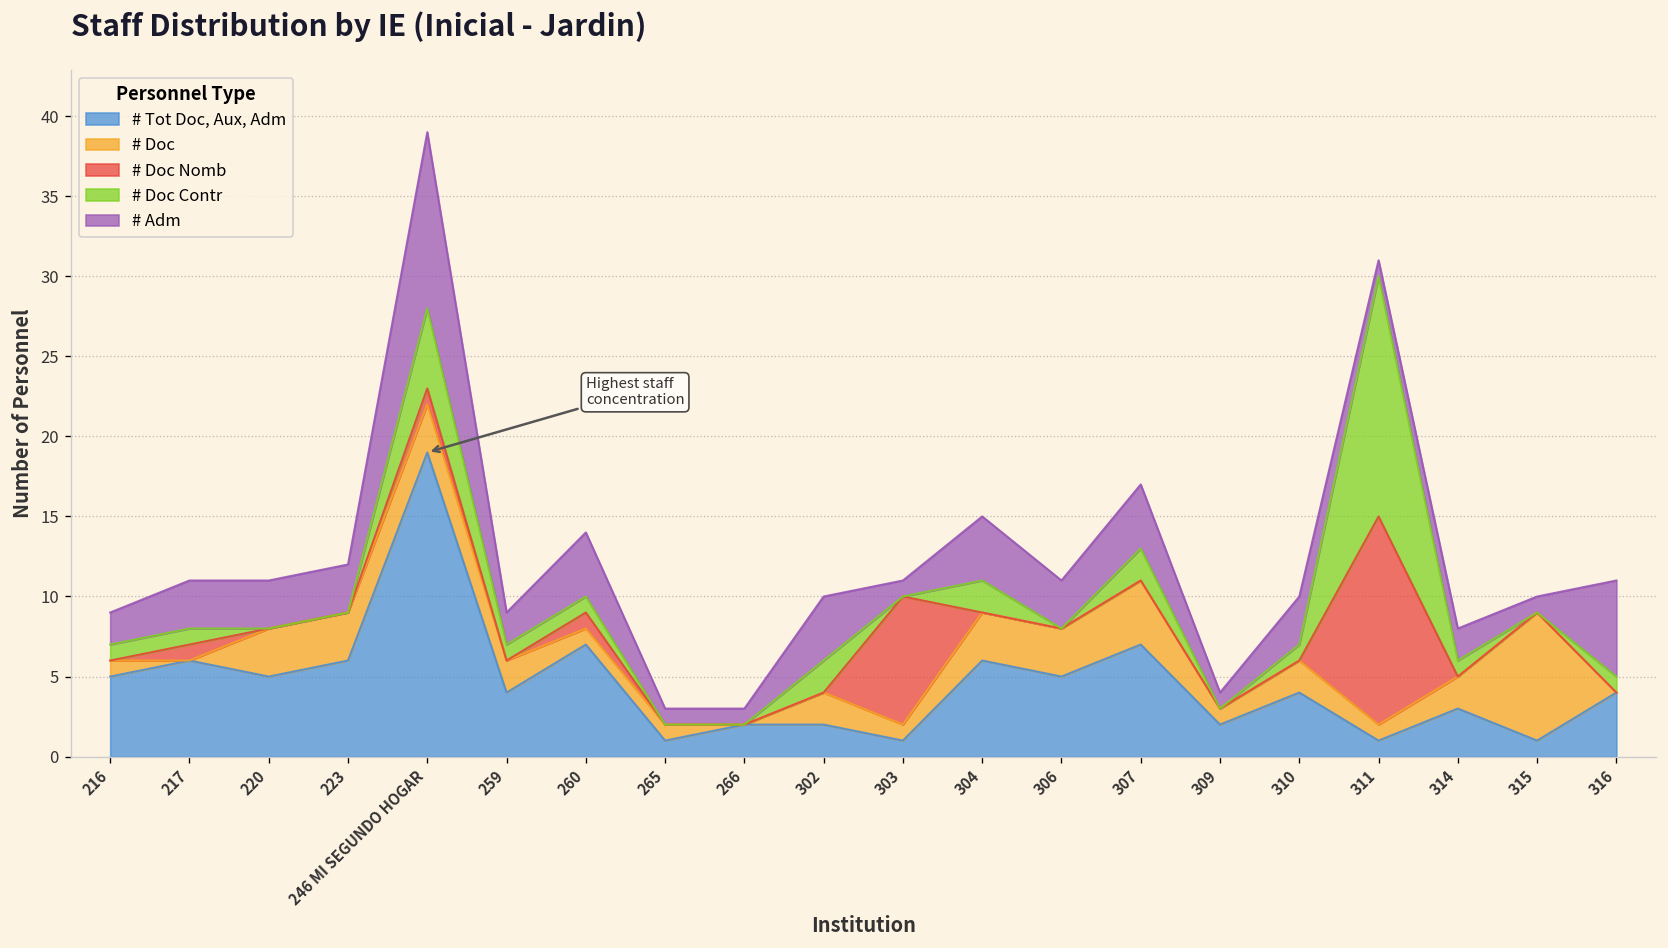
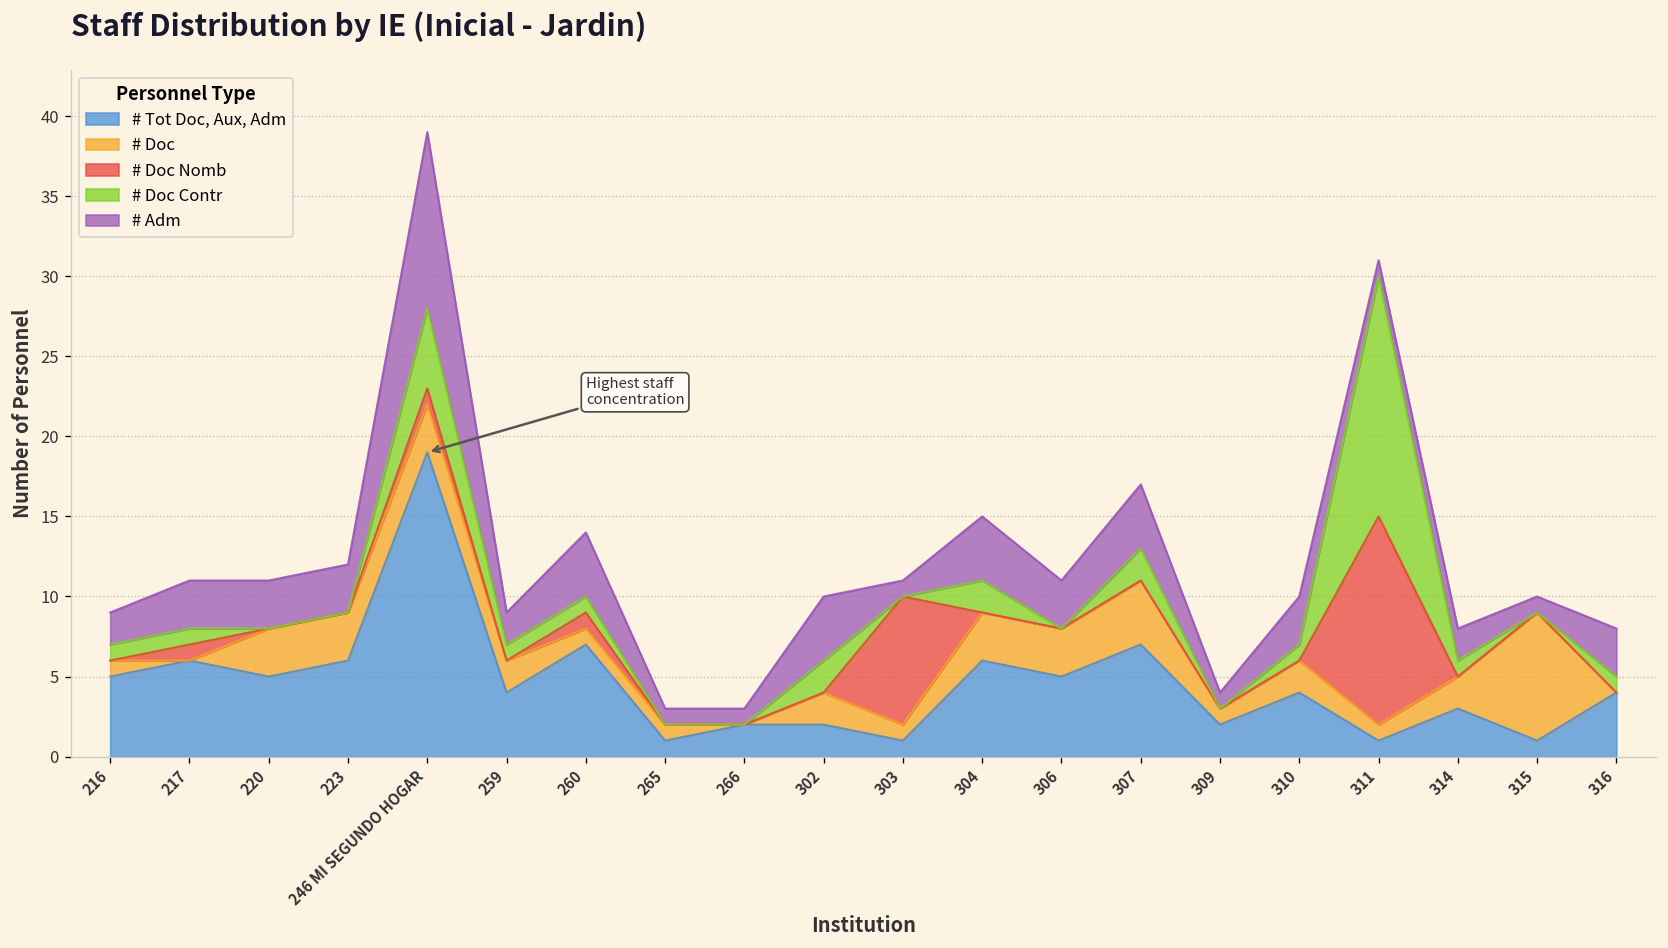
  {
    "# Tot Doc, Aux, Adm": {
      "216": 5,
      "220": 5,
      "223": 6,
      "246 MI SEGUNDO HOGAR": 19,
      "259": 4,
      "260": 7,
      "265": 1,
      "302": 2,
      "303": 1,
      "304": 6,
      "306": 5,
      "307": 7,
      "309": 2,
      "310": 4,
      "311": 1,
      "314": 3,
      "315": 1
    },
    "# Doc": {
      "246 MI SEGUNDO HOGAR": 3,
      "260": 1,
      "303": 1,
      "311": 1
    },
    "# Doc Nomb": {
      "217": 1,
      "246 MI SEGUNDO HOGAR": 1,
      "260": 1,
      "311": 13
    },
    "# Doc Contr": {
      "216": 1,
      "217": 1,
      "246 MI SEGUNDO HOGAR": 5,
      "259": 1,
      "260": 1,
      "302": 2,
      "304": 2,
      "307": 2,
      "310": 1,
      "311": 15,
      "314": 1,
      "316": 1
    },
    "# Adm": {
      "216": 2,
      "217": 3,
      "220": 3,
      "223": 3,
      "246 MI SEGUNDO HOGAR": 11,
      "259": 2,
      "260": 4,
      "265": 1,
      "266": 1,
      "302": 4,
      "303": 1,
      "304": 4,
      "306": 3,
      "307": 4,
      "309": 1,
      "310": 3,
      "311": 1,
      "314": 2,
      "315": 1,
-     "316": 6
+     "316": 3
    }
  }
